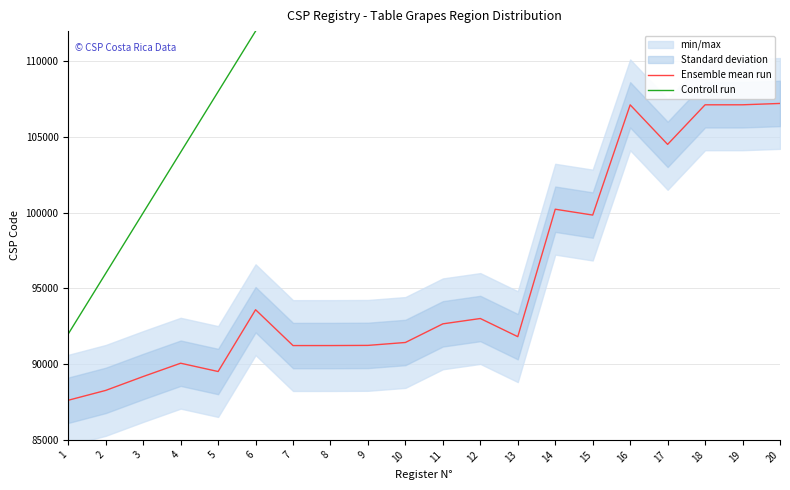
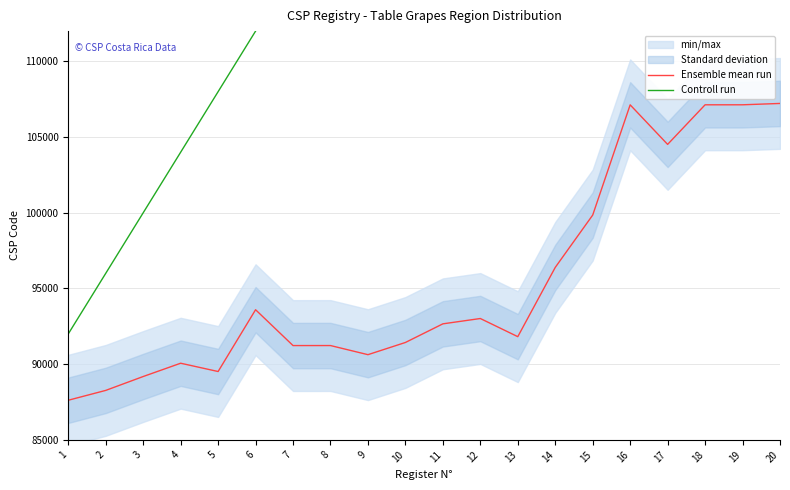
  {
    "Ensemble mean run": {
      "1": 87600,
      "2": 88300,
      "3": 89200,
      "4": 90100,
      "5": 89500,
      "6": 93600,
      "7": 91200,
      "8": 91200,
-     "9": 91200,
+     "9": 90600,
      "10": 91400,
      "11": 92700,
      "12": 93000,
      "13": 91800,
-     "14": 100200,
+     "14": 96400,
      "15": 99800,
      "16": 107100,
      "17": 104500,
      "18": 107100,
      "19": 107100,
      "20": 107200
    },
    "Controll run": {
      "1": 92000,
      "2": 96000,
      "3": 100000,
      "4": 104000,
      "5": 108000,
      "6": 112000
    }
  }
